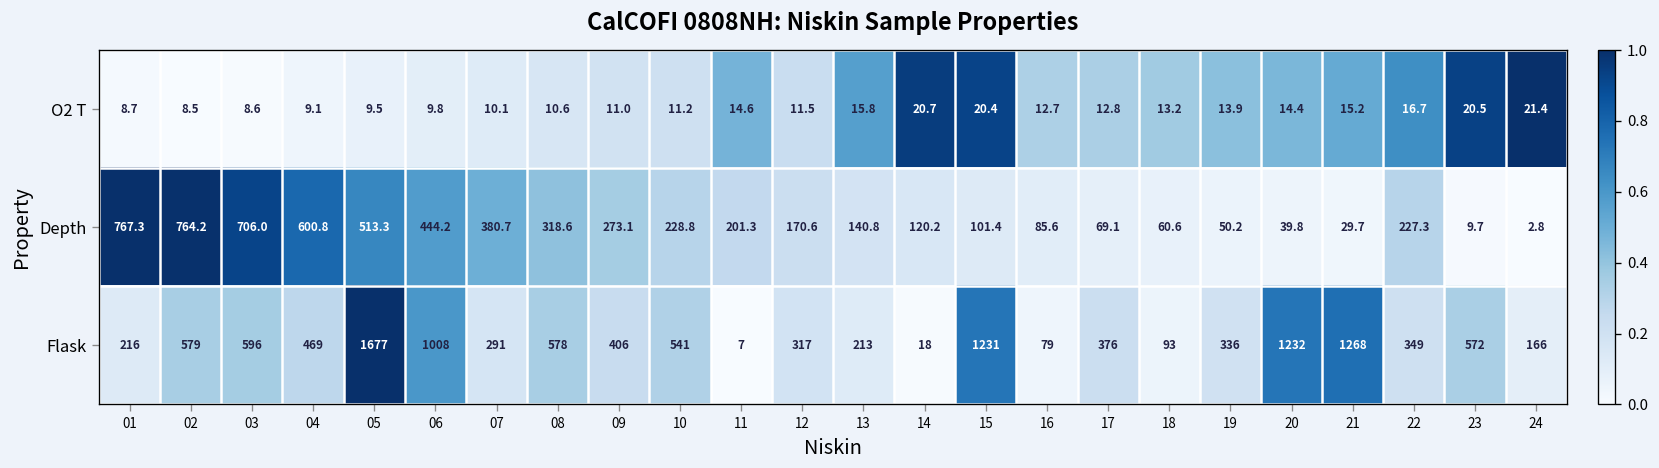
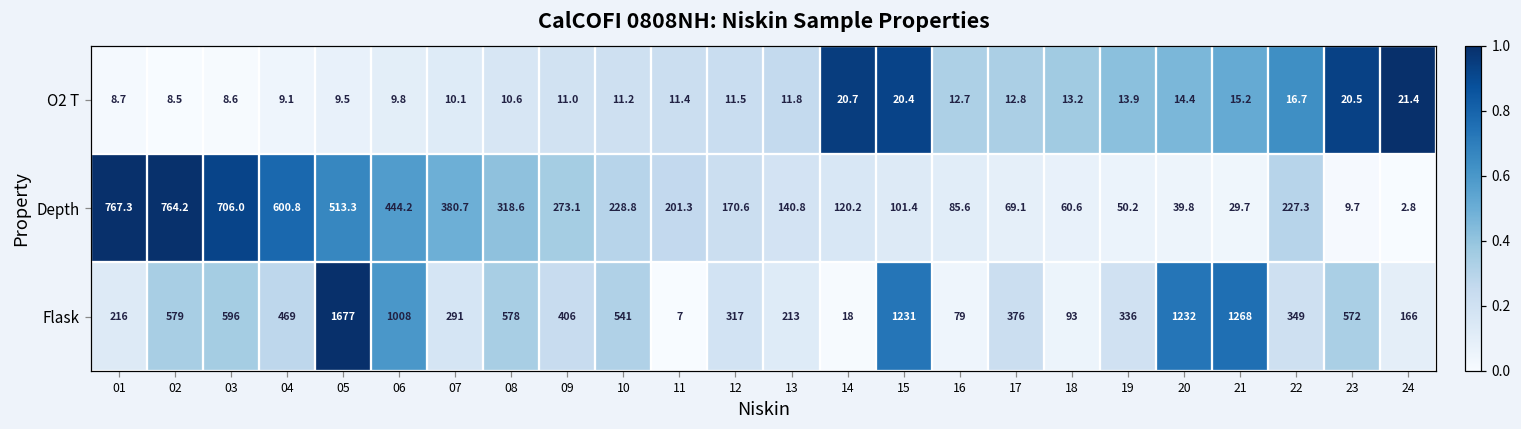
  {
    "O2 T": {
      "01": 8.7,
      "02": 8.5,
      "03": 8.6,
      "04": 9.1,
      "05": 9.5,
      "06": 9.8,
      "07": 10.1,
      "08": 10.6,
      "09": 11.0,
      "10": 11.2,
-     "11": 14.6,
+     "11": 11.4,
      "12": 11.5,
-     "13": 15.8,
+     "13": 11.8,
      "14": 20.7,
      "15": 20.4,
      "16": 12.7,
      "17": 12.8,
      "18": 13.2,
      "19": 13.9,
      "20": 14.4,
      "21": 15.2,
      "22": 16.7,
      "23": 20.5,
      "24": 21.4
    },
    "Depth": {
      "01": 767.3,
      "02": 764.2,
      "03": 706.0,
      "04": 600.8,
      "05": 513.3,
      "06": 444.2,
      "07": 380.7,
      "08": 318.6,
      "09": 273.1,
      "10": 228.8,
      "11": 201.3,
      "12": 170.6,
      "13": 140.8,
      "14": 120.2,
      "15": 101.4,
      "16": 85.6,
      "17": 69.1,
      "18": 60.6,
      "19": 50.2,
      "20": 39.8,
      "21": 29.7,
      "22": 227.3,
      "23": 9.7,
      "24": 2.8
    },
    "Flask": {
      "01": 216,
      "02": 579,
      "03": 596,
      "04": 469,
      "05": 1677,
      "06": 1008,
      "07": 291,
      "08": 578,
      "09": 406,
      "10": 541,
      "11": 7,
      "12": 317,
      "13": 213,
      "14": 18,
      "15": 1231,
      "16": 79,
      "17": 376,
      "18": 93,
      "19": 336,
      "20": 1232,
      "21": 1268,
      "22": 349,
      "23": 572,
      "24": 166
    }
  }
